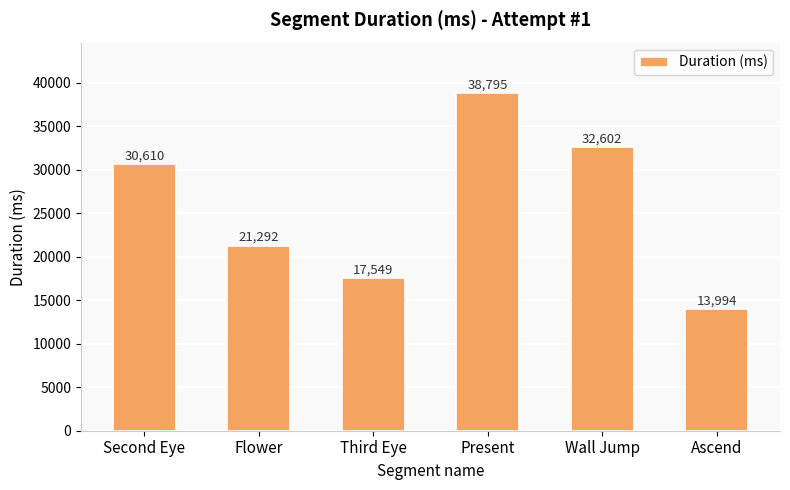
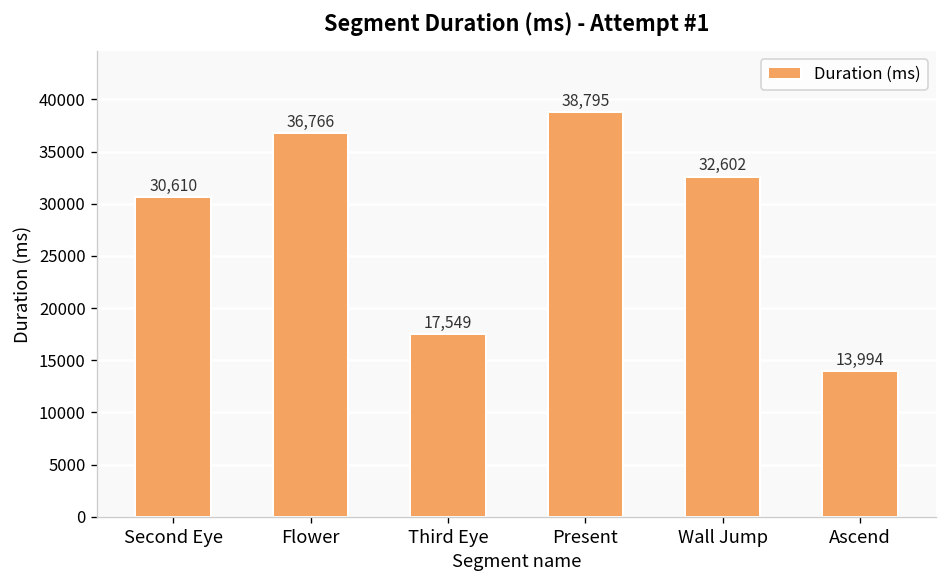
  {
    "Second Eye": "30,610",
-   "Flower": "21,292",
+   "Flower": "36,766",
    "Third Eye": "17,549",
    "Present": "38,795",
    "Wall Jump": "32,602",
    "Ascend": "13,994"
  }
